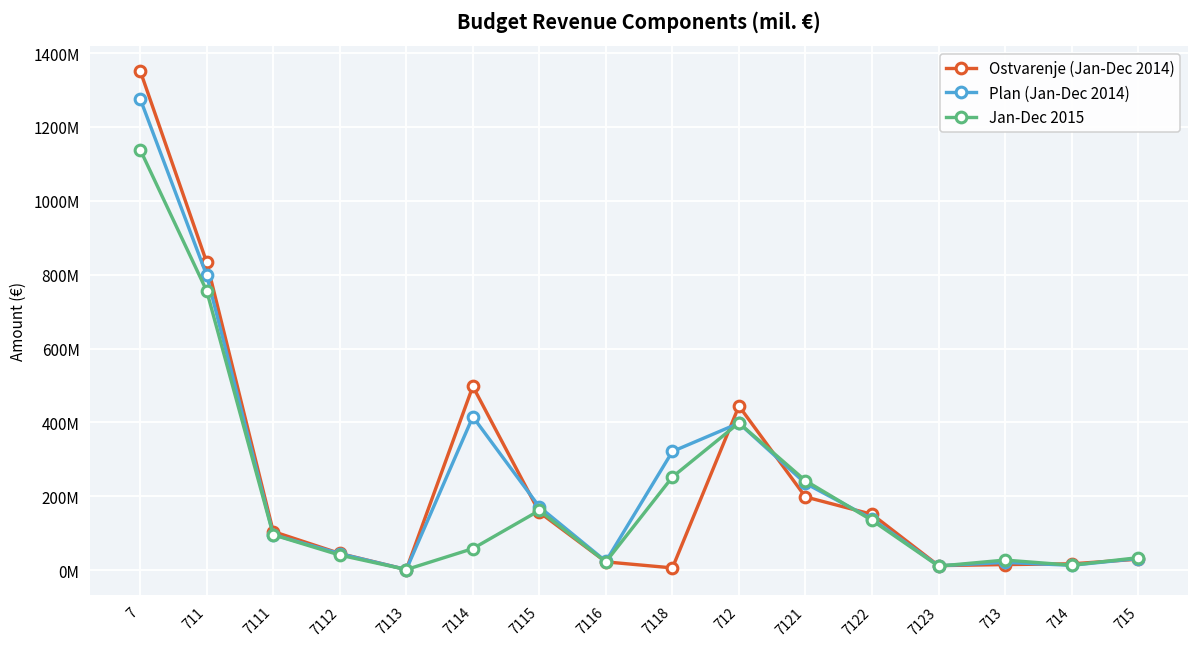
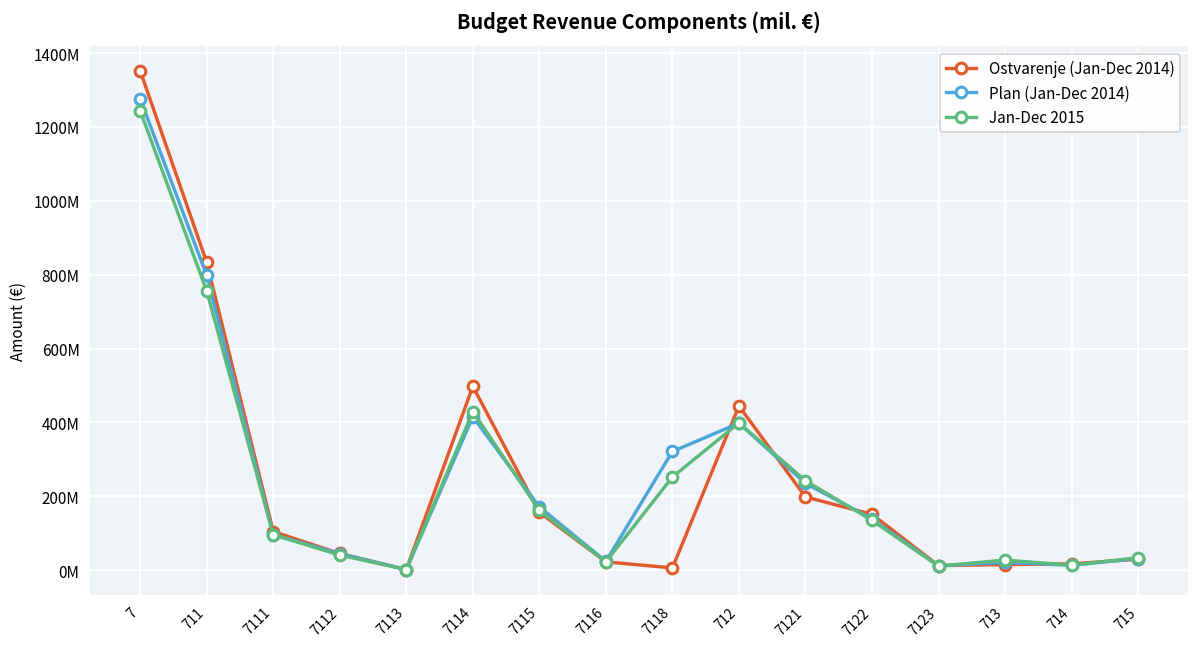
  {
    "Ostvarenje (Jan-Dec 2014)": {
      "7": 1350000000,
      "711": 830000000,
      "7111": 100000000,
      "7114": 500000000,
      "7118": 10000000,
      "712": 440000000,
      "7121": 200000000,
      "7122": 150000000
    },
    "Plan (Jan-Dec 2014)": {
      "7": 1280000000,
      "711": 800000000,
      "7114": 420000000,
      "7115": 170000000,
      "7118": 320000000
    },
    "Jan-Dec 2015": {
-     "7": 1140000000,
+     "7": 1240000000,
      "711": 760000000,
-     "7114": 60000000,
+     "7114": 430000000,
      "7118": 250000000
    }
  }
